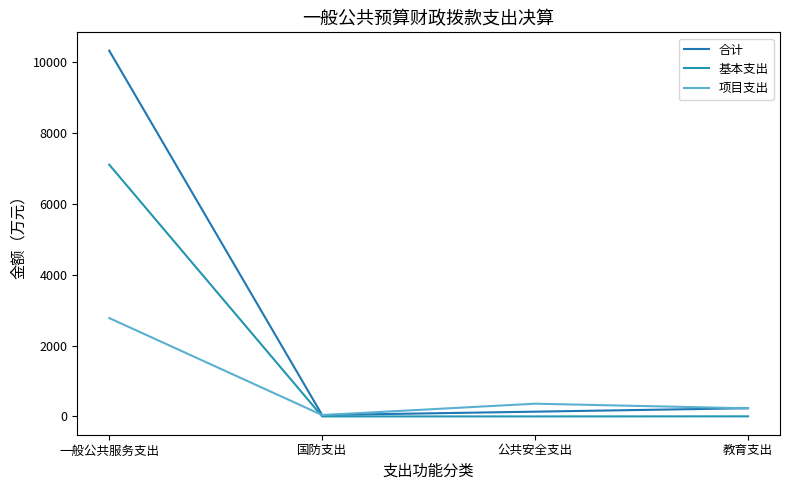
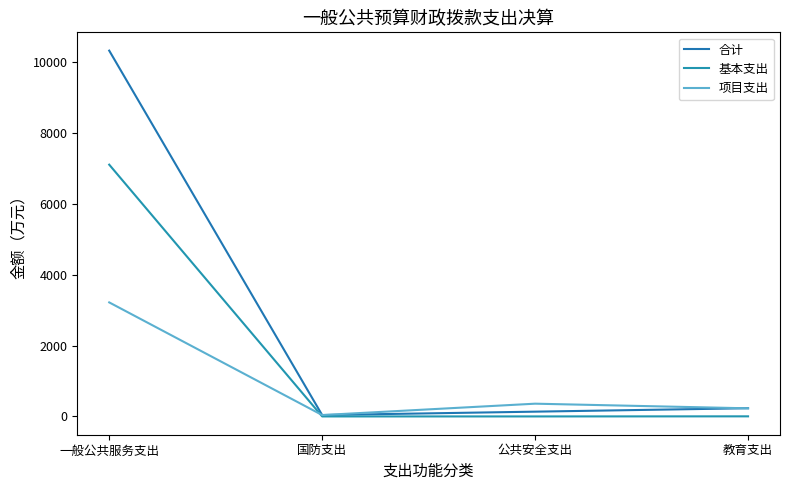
  {
    "项目支出": {
-     "一般公共服务支出": 2800,
+     "一般公共服务支出": 3200,
      "公共安全支出": 400
    }
  }
